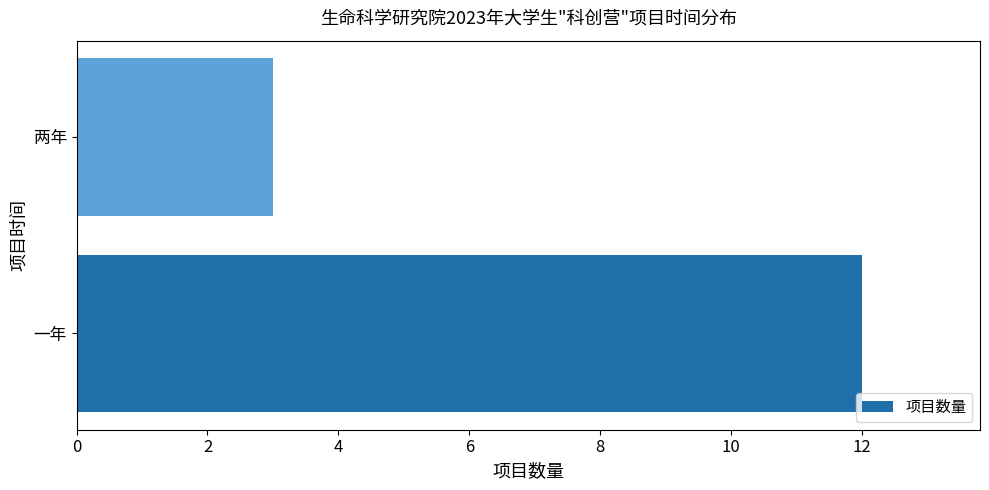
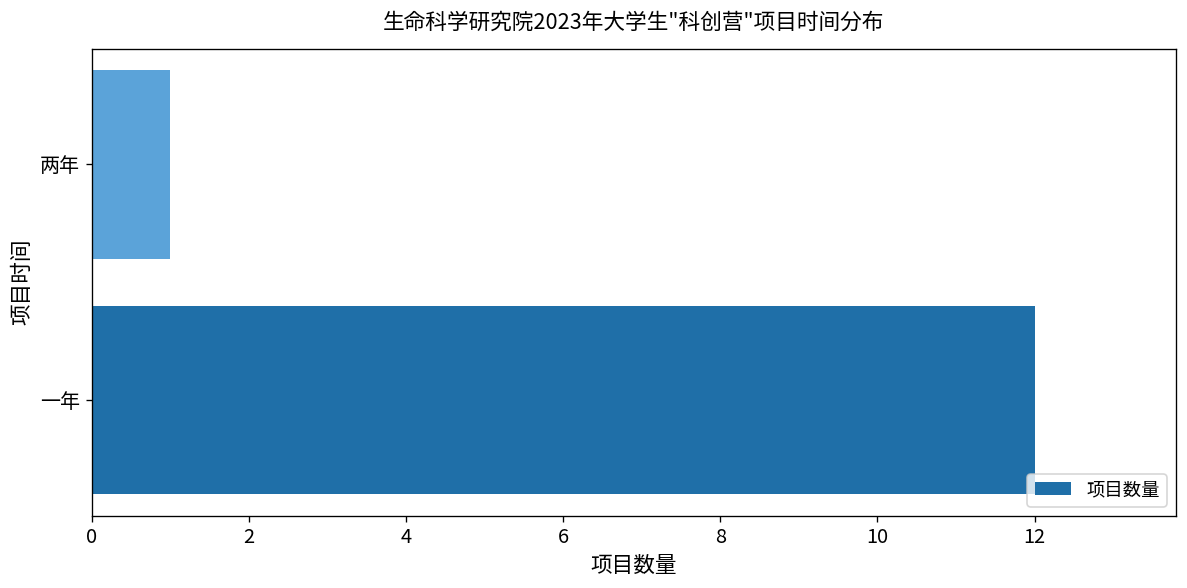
  {
-   "两年": 3,
+   "两年": 1,
    "一年": 12
  }
